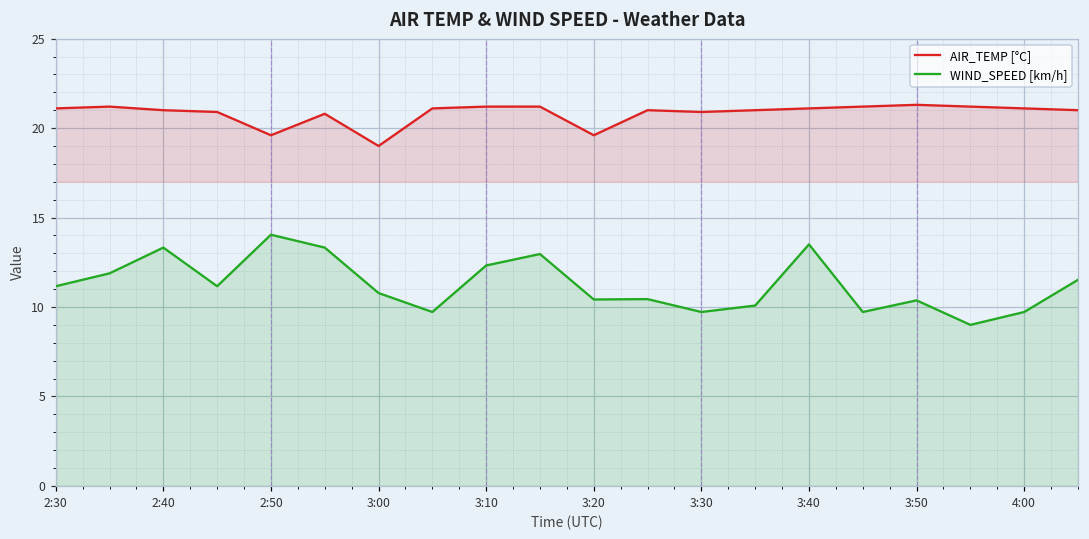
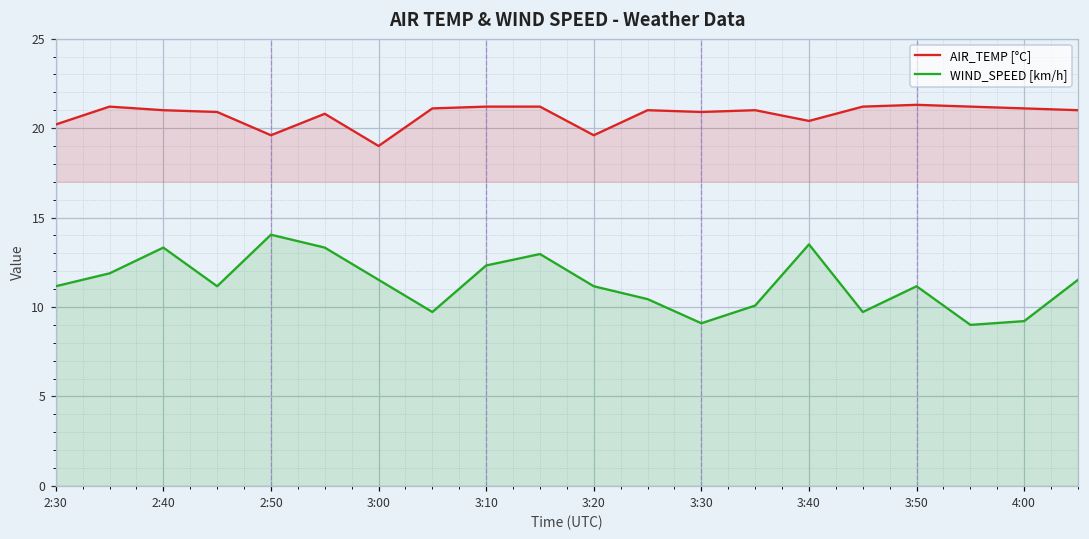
  {
    "AIR_TEMP [°C]": {
-     "2:30": 21.1,
+     "2:30": 20.2,
      "2:40": 21.0,
      "2:50": 19.6,
      "3:00": 19.0,
      "3:10": 21.2,
      "3:20": 19.6,
      "3:30": 20.9,
-     "3:40": 21.1,
+     "3:40": 20.4,
      "3:50": 21.3,
      "4:00": 21.1
    },
    "WIND_SPEED [km/h]": {
      "2:30": 11.2,
      "2:40": 13.3,
      "2:50": 14.0,
-     "3:00": 10.8,
+     "3:00": 11.5,
      "3:10": 12.3,
-     "3:20": 10.4,
-     "3:30": 9.7,
+     "3:20": 11.2,
+     "3:30": 9.1,
      "3:40": 13.5,
-     "3:50": 10.4,
-     "4:00": 9.7
+     "3:50": 11.2,
+     "4:00": 9.2
    }
  }
